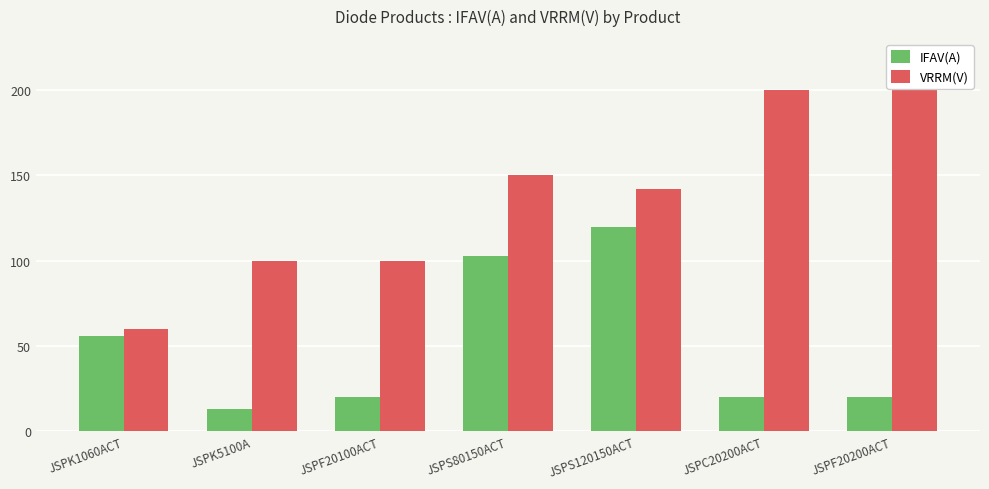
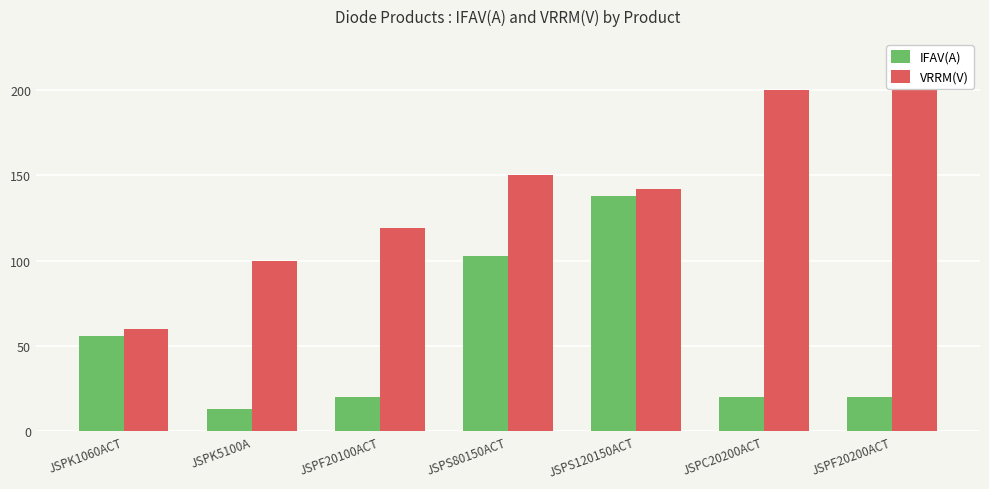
  {
    "IFAV(A)": {
      "JSPK1060ACT": 56,
      "JSPK5100A": 13,
      "JSPF20100ACT": 20,
      "JSPS80150ACT": 103,
-     "JSPS120150ACT": 120,
+     "JSPS120150ACT": 138,
      "JSPC20200ACT": 20,
      "JSPF20200ACT": 20
    },
    "VRRM(V)": {
      "JSPK1060ACT": 60,
      "JSPK5100A": 100,
-     "JSPF20100ACT": 100,
+     "JSPF20100ACT": 119,
      "JSPS80150ACT": 150,
      "JSPS120150ACT": 142,
      "JSPC20200ACT": 200,
      "JSPF20200ACT": 200
    }
  }
